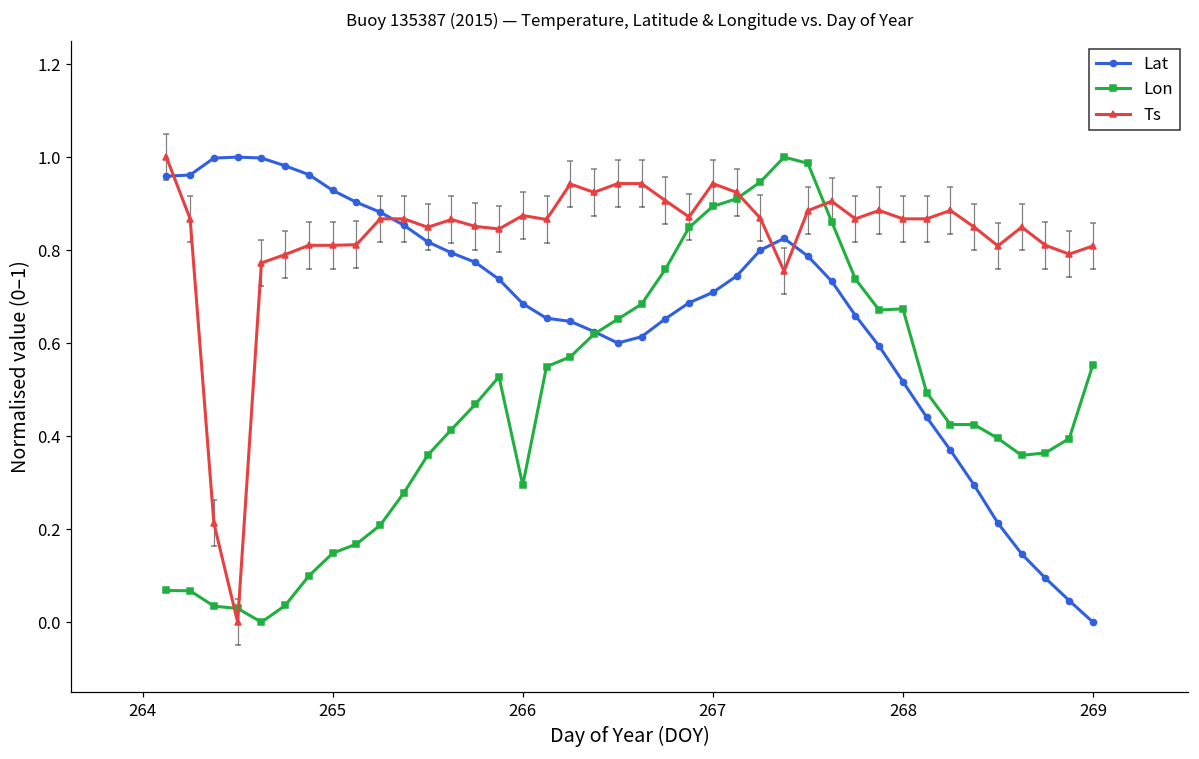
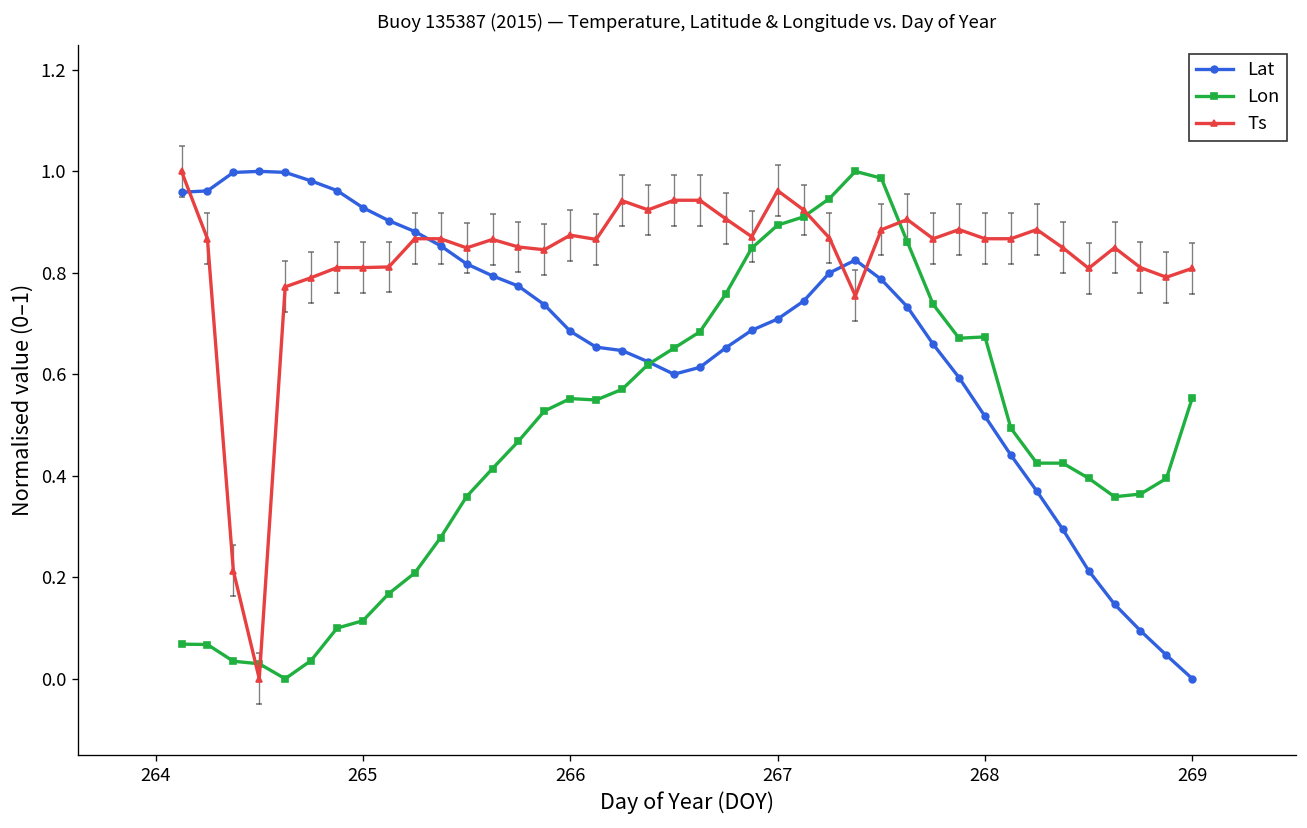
  {
    "Lon": {
-     "265": 0.15,
-     "266": 0.29,
+     "265": 0.11,
+     "266": 0.55,
      "268": 0.67,
      "269": 0.55
    },
    "Ts": {
      "265": 0.81,
      "266": 0.87,
-     "267": 0.94,
+     "267": 0.96,
      "268": 0.87,
      "269": 0.81
    }
  }
